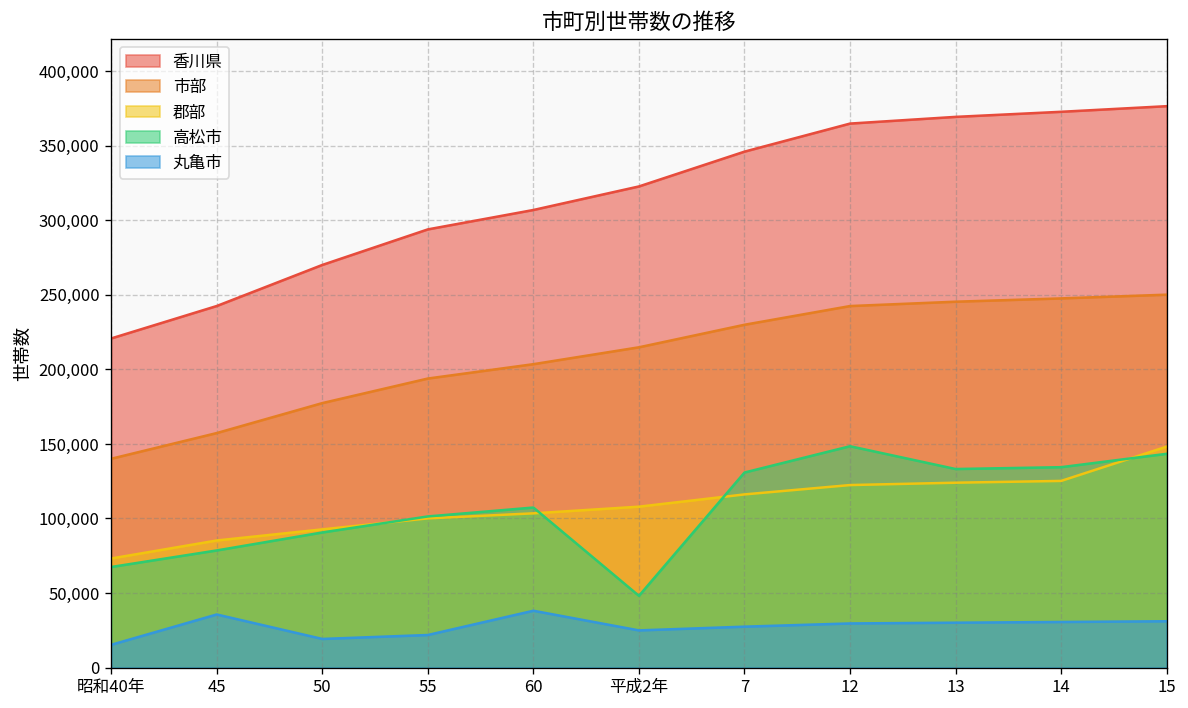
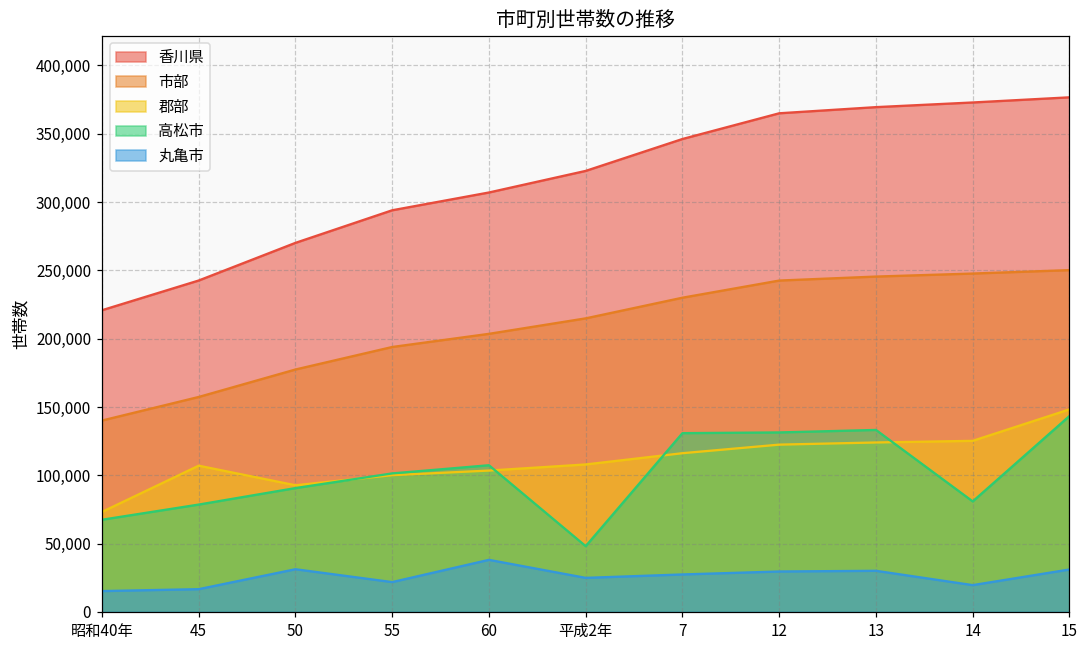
  {
    "郡部": {
      "昭和40年": "73,000",
-     "45": "85,000",
+     "45": "107,000",
      "50": "93,000",
      "60": "103,000",
      "平成2年": "108,000",
      "7": "116,000",
      "12": "122,000",
      "13": "124,000",
      "14": "125,000",
      "15": "148,000"
    },
    "高松市": {
      "昭和40年": "67,000",
      "45": "79,000",
      "50": "91,000",
      "60": "107,000",
      "平成2年": "48,000",
      "7": "131,000",
-     "12": "148,000",
+     "12": "131,000",
      "13": "133,000",
-     "14": "134,000",
+     "14": "81,000",
      "15": "143,000"
    },
    "丸亀市": {
      "昭和40年": "15,000",
-     "45": "36,000",
-     "50": "19,000",
+     "45": "17,000",
+     "50": "31,000",
      "55": "22,000",
      "60": "38,000",
      "平成2年": "25,000",
      "7": "27,000",
      "12": "30,000",
      "13": "30,000",
-     "14": "31,000",
+     "14": "20,000",
      "15": "31,000"
    }
  }
